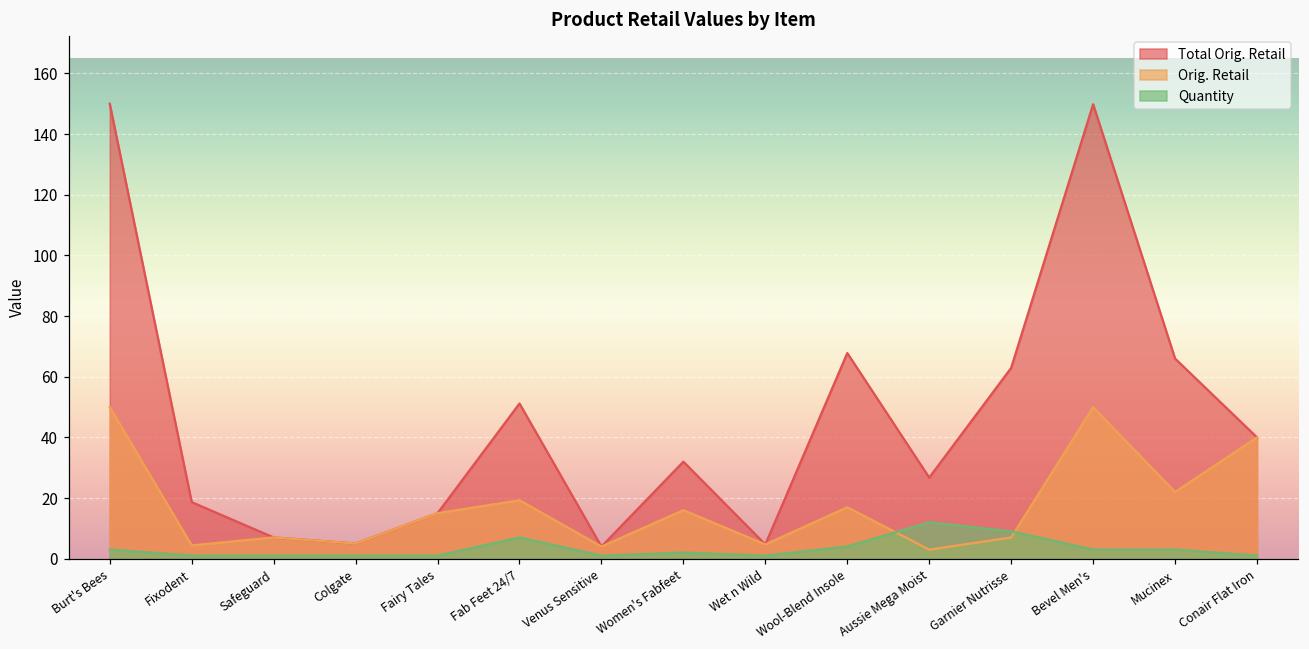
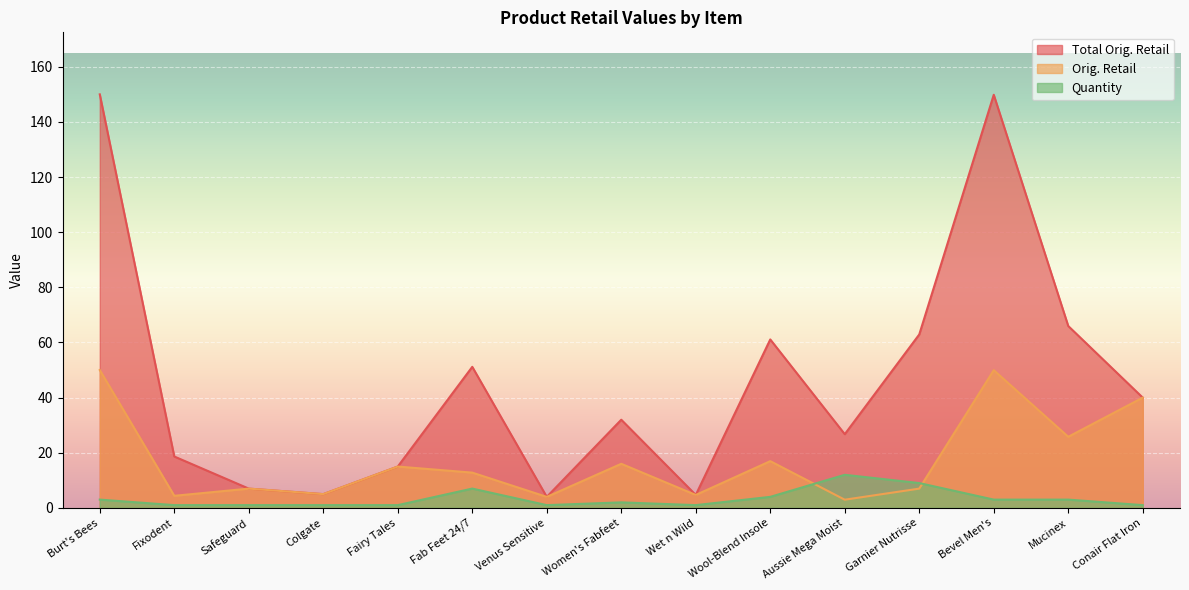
  {
    "Total Orig. Retail": {
      "Burt's Bees": 150,
      "Fixodent": 19,
      "Fab Feet 24/7": 51,
      "Women's Fabfeet": 32,
-     "Wool-Blend Insole": 68,
+     "Wool-Blend Insole": 61,
      "Aussie Mega Moist": 27,
      "Garnier Nutrisse": 63,
      "Bevel Men's": 150,
      "Mucinex": 66
    },
    "Orig. Retail": {
      "Burt's Bees": 50,
      "Fixodent": 4,
-     "Fab Feet 24/7": 19,
+     "Fab Feet 24/7": 13,
      "Women's Fabfeet": 16,
      "Wool-Blend Insole": 17,
      "Aussie Mega Moist": 3,
      "Garnier Nutrisse": 7,
      "Bevel Men's": 50,
-     "Mucinex": 22
+     "Mucinex": 26
    },
    "Quantity": {
      "Burt's Bees": 3,
      "Fixodent": 1,
      "Safeguard": 1,
      "Colgate": 1,
      "Fairy Tales": 1,
      "Fab Feet 24/7": 7,
      "Venus Sensitive": 1,
      "Women's Fabfeet": 2,
      "Wet n Wild": 1,
      "Wool-Blend Insole": 4,
      "Aussie Mega Moist": 12,
      "Garnier Nutrisse": 9,
      "Bevel Men's": 3,
      "Mucinex": 3,
      "Conair Flat Iron": 1
    }
  }
